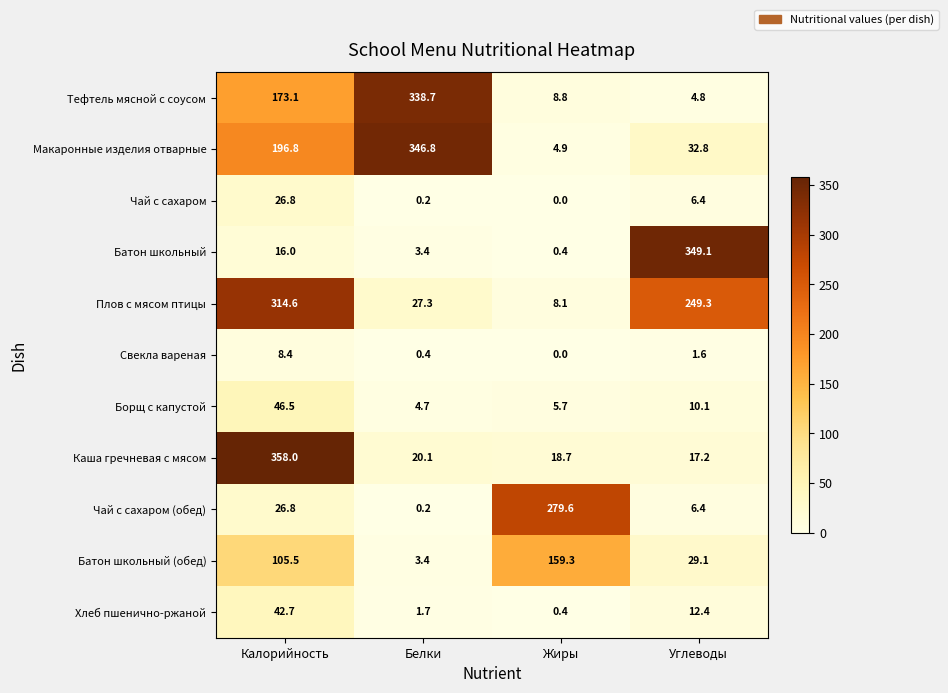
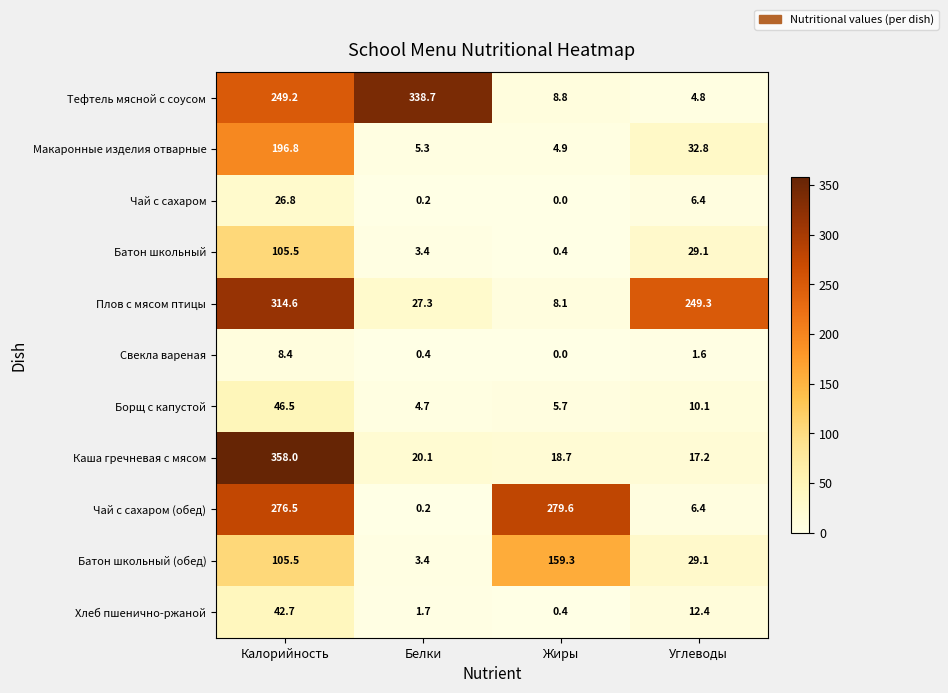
  {
    "Тефтель мясной с соусом": {
-     "Калорийность": 173.1,
+     "Калорийность": 249.2,
      "Белки": 338.7,
      "Жиры": 8.8,
      "Углеводы": 4.8
    },
    "Макаронные изделия отварные": {
      "Калорийность": 196.8,
-     "Белки": 346.8,
+     "Белки": 5.3,
      "Жиры": 4.9,
      "Углеводы": 32.8
    },
    "Чай с сахаром": {
      "Калорийность": 26.8,
      "Белки": 0.2,
      "Жиры": 0.0,
      "Углеводы": 6.4
    },
    "Батон школьный": {
-     "Калорийность": 16.0,
+     "Калорийность": 105.5,
      "Белки": 3.4,
      "Жиры": 0.4,
-     "Углеводы": 349.1
+     "Углеводы": 29.1
    },
    "Плов с мясом птицы": {
      "Калорийность": 314.6,
      "Белки": 27.3,
      "Жиры": 8.1,
      "Углеводы": 249.3
    },
    "Свекла вареная": {
      "Калорийность": 8.4,
      "Белки": 0.4,
      "Жиры": 0.0,
      "Углеводы": 1.6
    },
    "Борщ с капустой": {
      "Калорийность": 46.5,
      "Белки": 4.7,
      "Жиры": 5.7,
      "Углеводы": 10.1
    },
    "Каша гречневая с мясом": {
      "Калорийность": 358.0,
      "Белки": 20.1,
      "Жиры": 18.7,
      "Углеводы": 17.2
    },
    "Чай с сахаром (обед)": {
-     "Калорийность": 26.8,
+     "Калорийность": 276.5,
      "Белки": 0.2,
      "Жиры": 279.6,
      "Углеводы": 6.4
    },
    "Батон школьный (обед)": {
      "Калорийность": 105.5,
      "Белки": 3.4,
      "Жиры": 159.3,
      "Углеводы": 29.1
    },
    "Хлеб пшенично-ржаной": {
      "Калорийность": 42.7,
      "Белки": 1.7,
      "Жиры": 0.4,
      "Углеводы": 12.4
    }
  }
